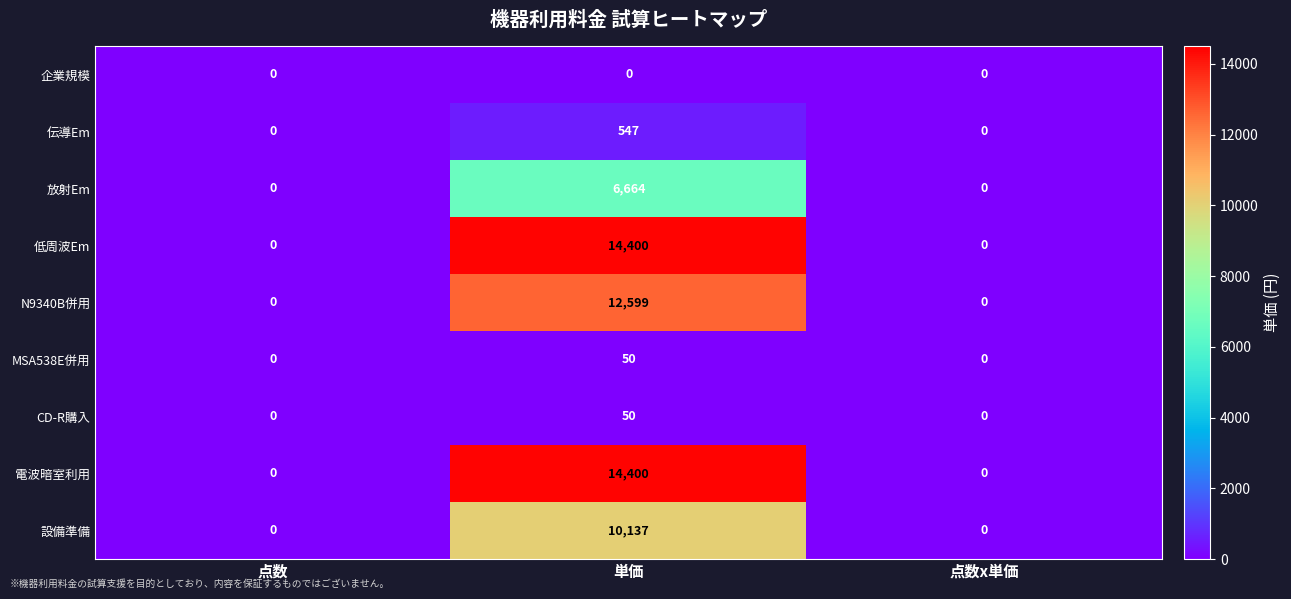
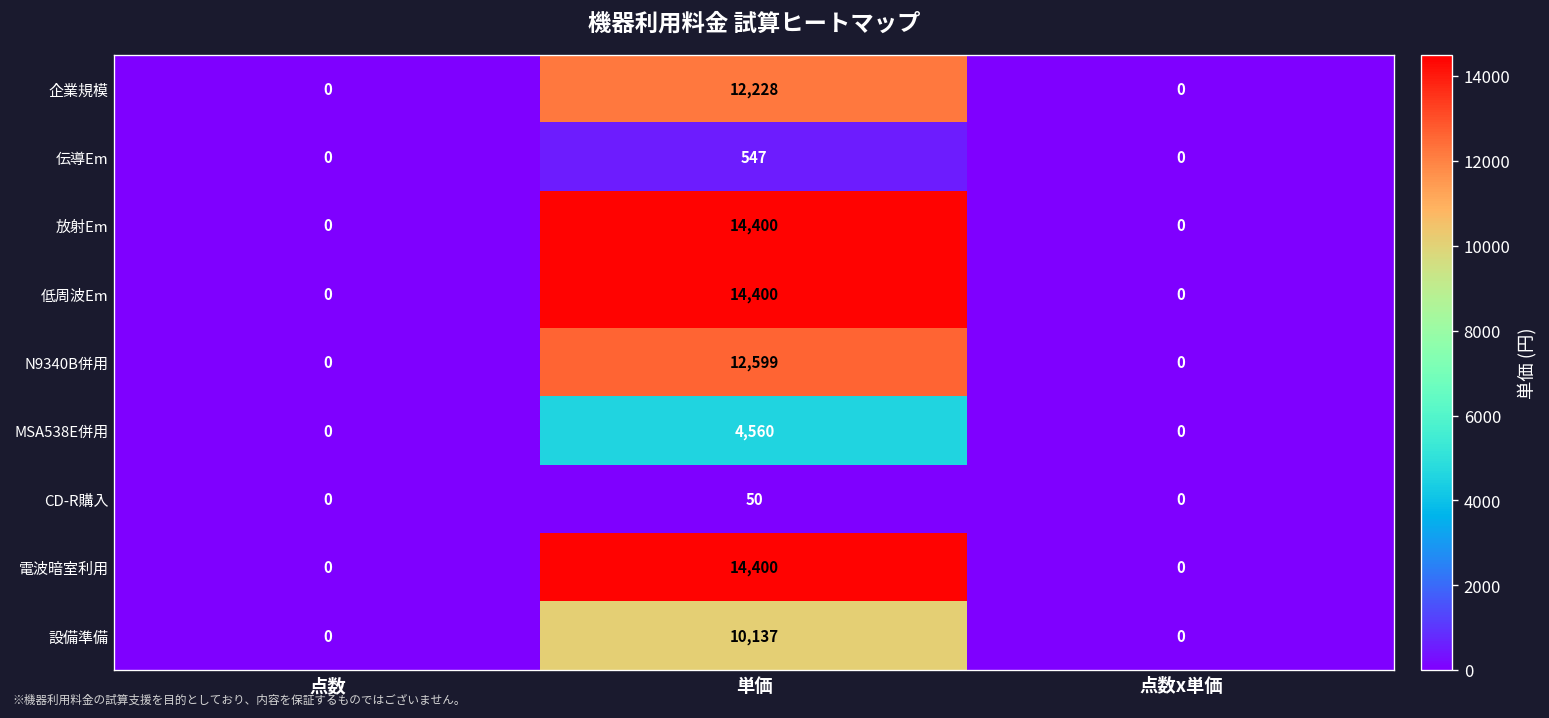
  {
    "企業規模": {
      "点数": "0",
-     "単価": "0",
+     "単価": "12,228",
      "点数x単価": "0"
    },
    "伝導Em": {
      "点数": "0",
      "単価": "547",
      "点数x単価": "0"
    },
    "放射Em": {
      "点数": "0",
-     "単価": "6,664",
+     "単価": "14,400",
      "点数x単価": "0"
    },
    "低周波Em": {
      "点数": "0",
      "単価": "14,400",
      "点数x単価": "0"
    },
    "N9340B併用": {
      "点数": "0",
      "単価": "12,599",
      "点数x単価": "0"
    },
    "MSA538E併用": {
      "点数": "0",
-     "単価": "50",
+     "単価": "4,560",
      "点数x単価": "0"
    },
    "CD-R購入": {
      "点数": "0",
      "単価": "50",
      "点数x単価": "0"
    },
    "電波暗室利用": {
      "点数": "0",
      "単価": "14,400",
      "点数x単価": "0"
    },
    "設備準備": {
      "点数": "0",
      "単価": "10,137",
      "点数x単価": "0"
    }
  }
